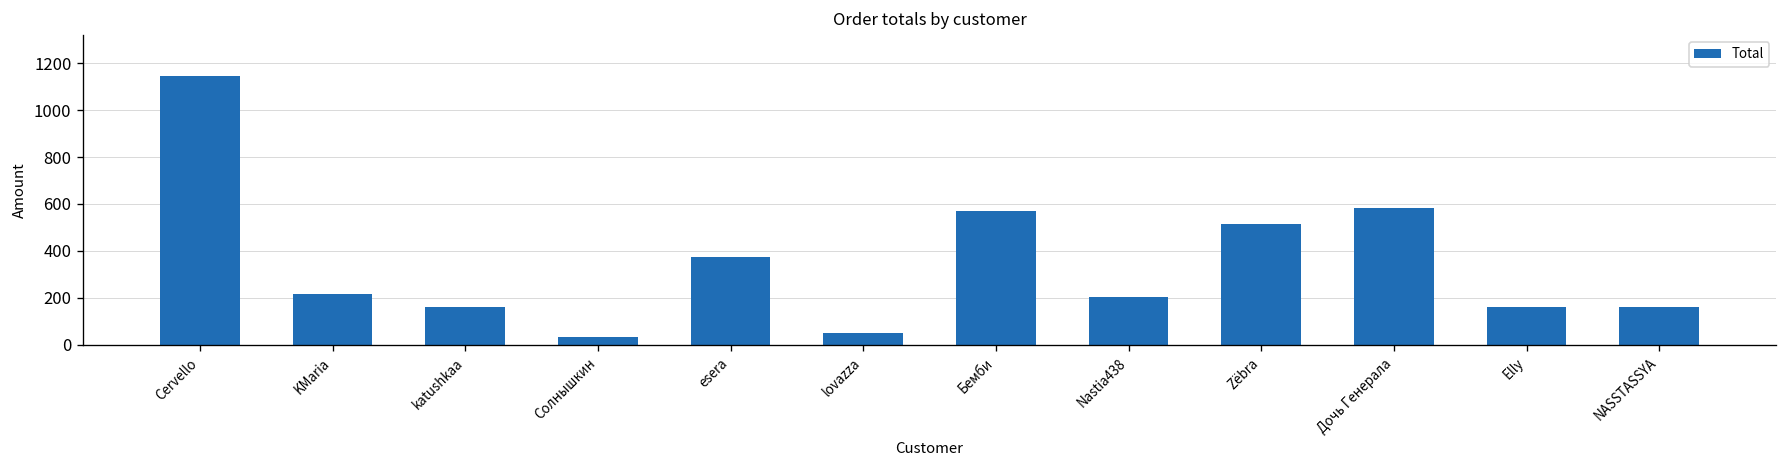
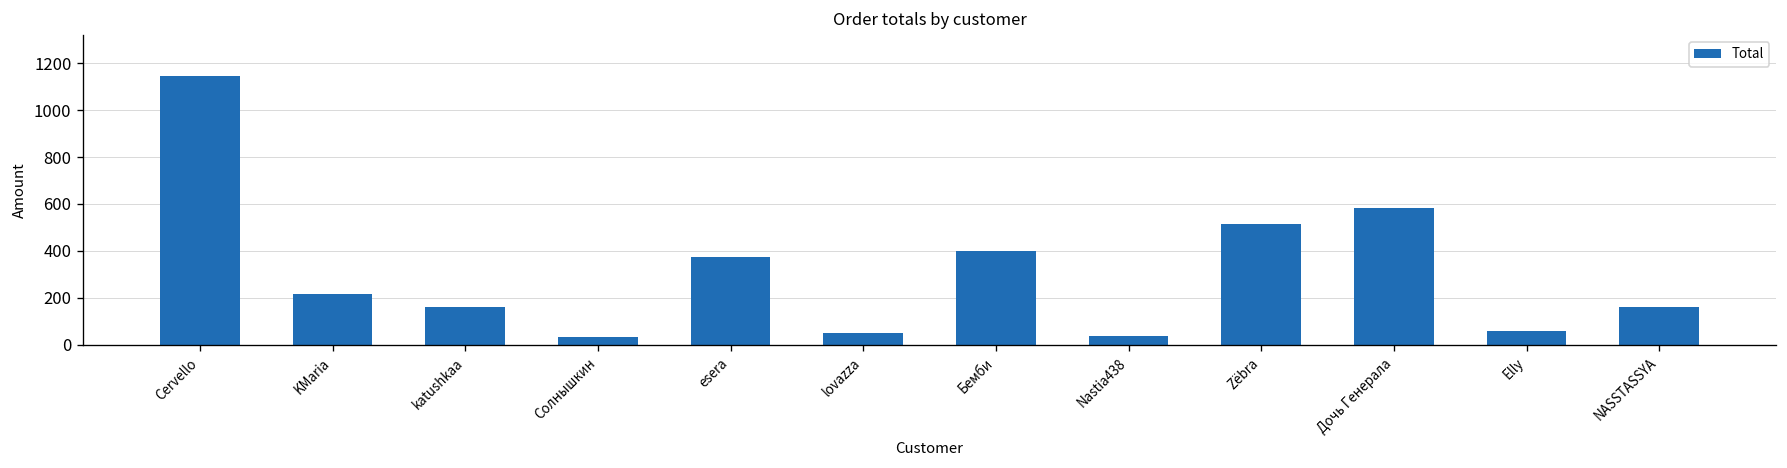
  {
    "Cervello": 1150,
    "KMaria": 220,
    "katushkaa": 160,
    "Солнышкин": 30,
    "esera": 380,
    "lovazza": 50,
-   "Бемби": 570,
-   "Nastia438": 200,
+   "Бемби": 400,
+   "Nastia438": 40,
    "Zёbra": 510,
    "Дочь Генерала": 580,
-   "Elly": 160,
+   "Elly": 60,
    "NASSTASSYA": 160
  }
